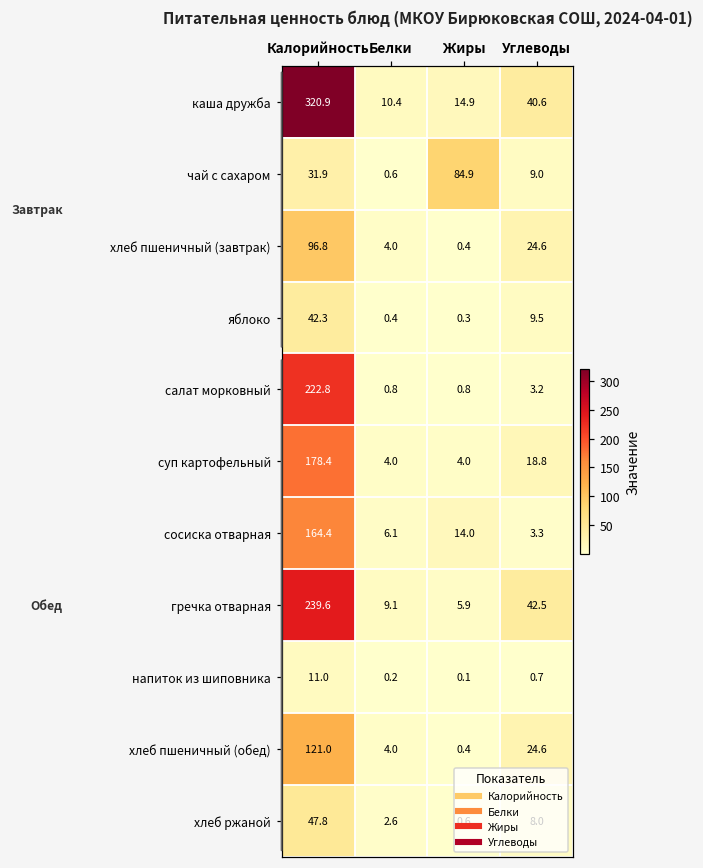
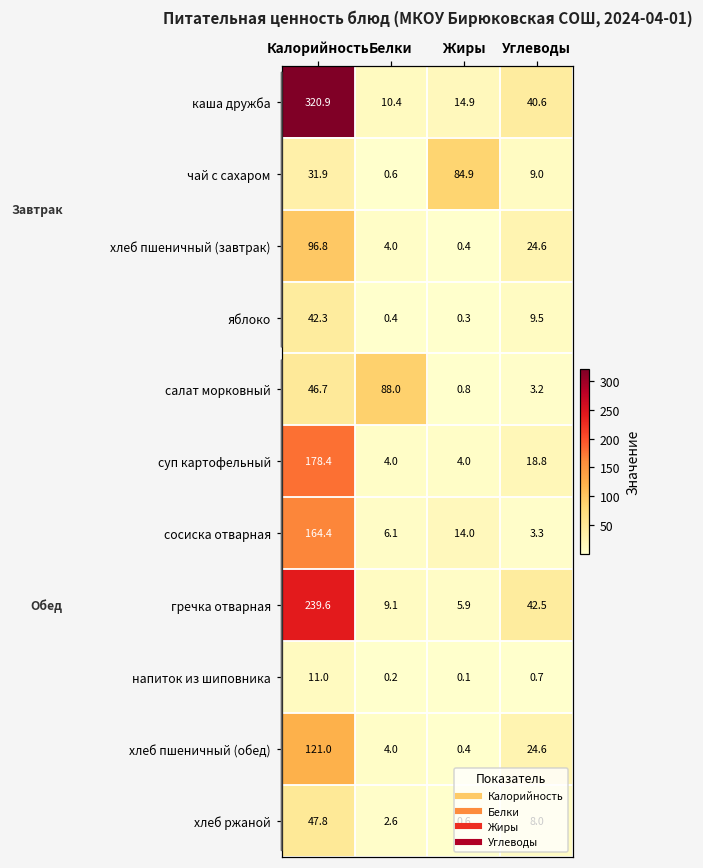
  {
    "каша дружба": {
      "Калорийность": 320.9,
      "Белки": 10.4,
      "Жиры": 14.9,
      "Углеводы": 40.6
    },
    "чай с сахаром": {
      "Калорийность": 31.9,
      "Белки": 0.6,
      "Жиры": 84.9,
      "Углеводы": 9.0
    },
    "хлеб пшеничный (завтрак)": {
      "Калорийность": 96.8,
      "Белки": 4.0,
      "Жиры": 0.4,
      "Углеводы": 24.6
    },
    "яблоко": {
      "Калорийность": 42.3,
      "Белки": 0.4,
      "Жиры": 0.3,
      "Углеводы": 9.5
    },
    "салат морковный": {
-     "Калорийность": 222.8,
-     "Белки": 0.8,
+     "Калорийность": 46.7,
+     "Белки": 88.0,
      "Жиры": 0.8,
      "Углеводы": 3.2
    },
    "суп картофельный": {
      "Калорийность": 178.4,
      "Белки": 4.0,
      "Жиры": 4.0,
      "Углеводы": 18.8
    },
    "сосиска отварная": {
      "Калорийность": 164.4,
      "Белки": 6.1,
      "Жиры": 14.0,
      "Углеводы": 3.3
    },
    "гречка отварная": {
      "Калорийность": 239.6,
      "Белки": 9.1,
      "Жиры": 5.9,
      "Углеводы": 42.5
    },
    "напиток из шиповника": {
      "Калорийность": 11.0,
      "Белки": 0.2,
      "Жиры": 0.1,
      "Углеводы": 0.7
    },
    "хлеб пшеничный (обед)": {
      "Калорийность": 121.0,
      "Белки": 4.0,
      "Жиры": 0.4,
      "Углеводы": 24.6
    },
    "хлеб ржаной": {
      "Калорийность": 47.8,
      "Белки": 2.6
    }
  }
